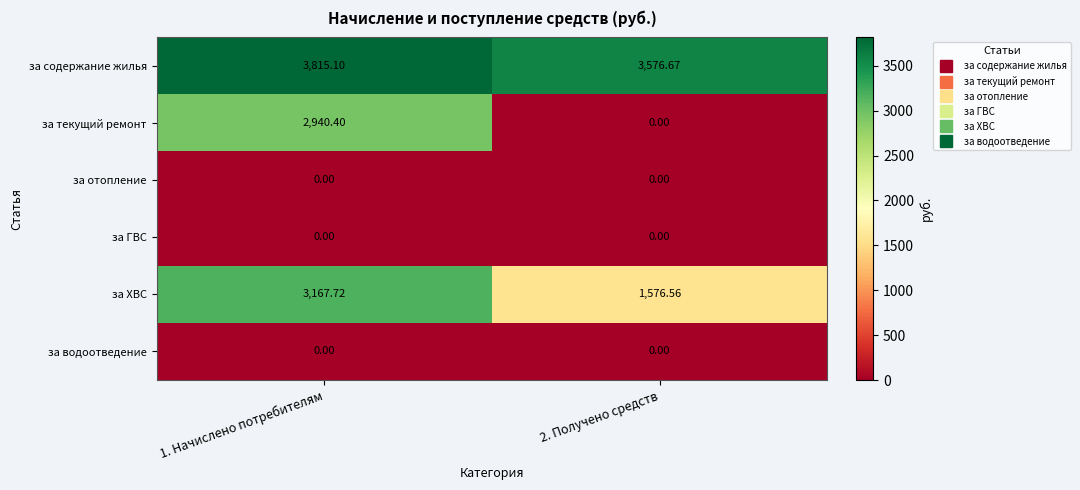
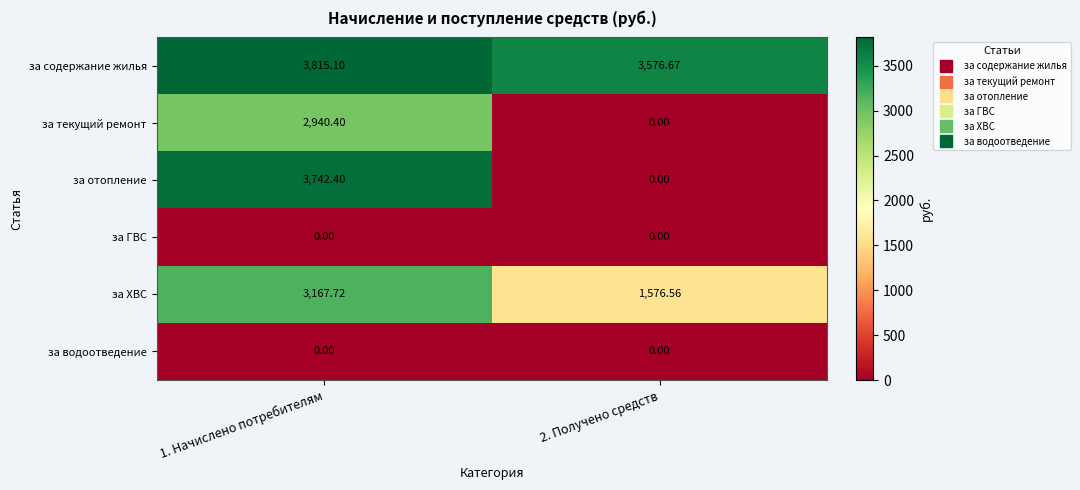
  {
    "за содержание жилья": {
      "1. Начислено потребителям": "3,815.10",
      "2. Получено средств": "3,576.67"
    },
    "за текущий ремонт": {
      "1. Начислено потребителям": "2,940.40",
      "2. Получено средств": "0.00"
    },
    "за отопление": {
-     "1. Начислено потребителям": "0.00",
+     "1. Начислено потребителям": "3,742.40",
      "2. Получено средств": "0.00"
    },
    "за ГВС": {
      "1. Начислено потребителям": "0.00",
      "2. Получено средств": "0.00"
    },
    "за ХВС": {
      "1. Начислено потребителям": "3,167.72",
      "2. Получено средств": "1,576.56"
    },
    "за водоотведение": {
      "1. Начислено потребителям": "0.00",
      "2. Получено средств": "0.00"
    }
  }
